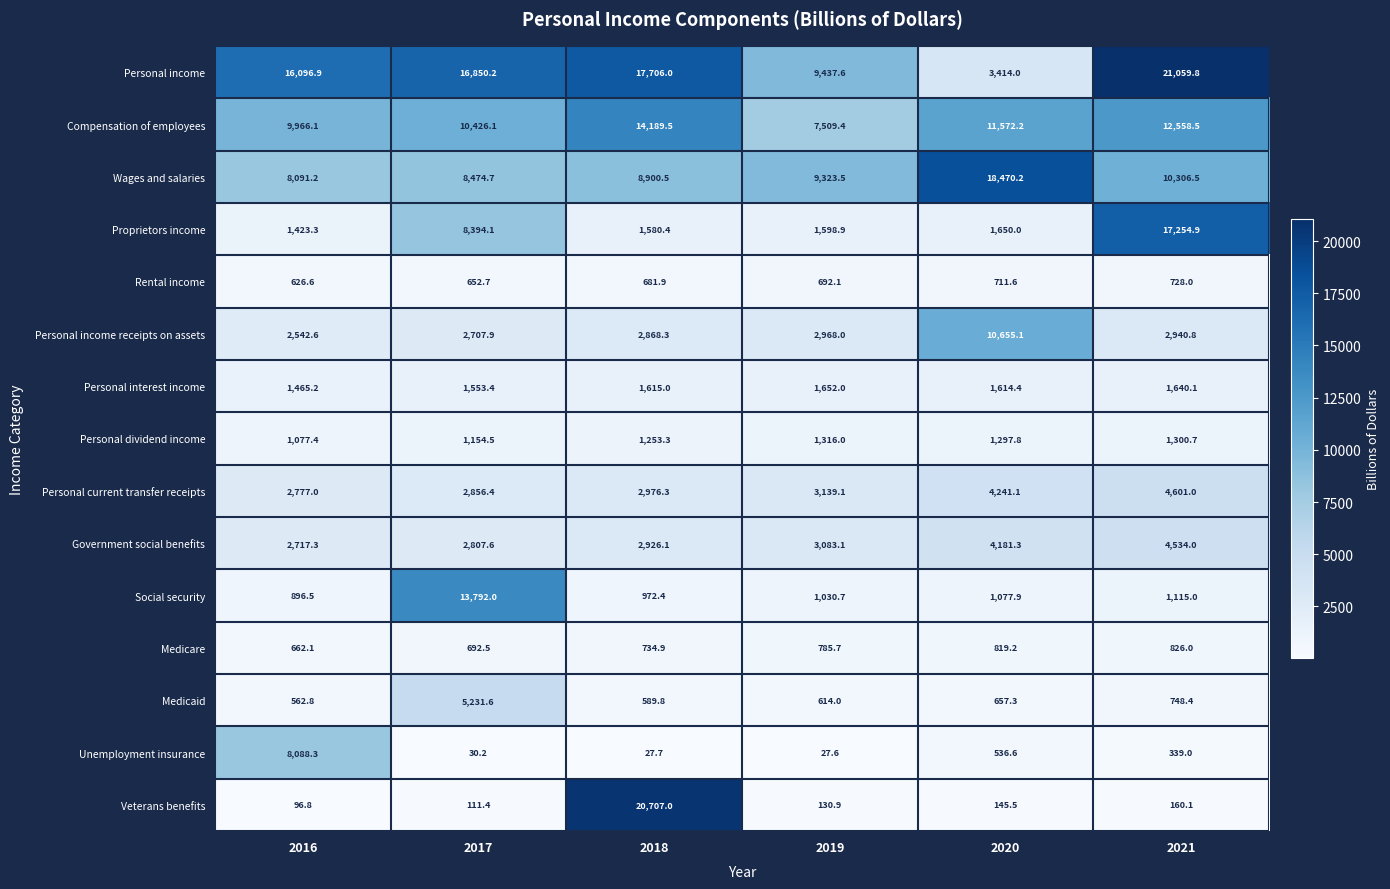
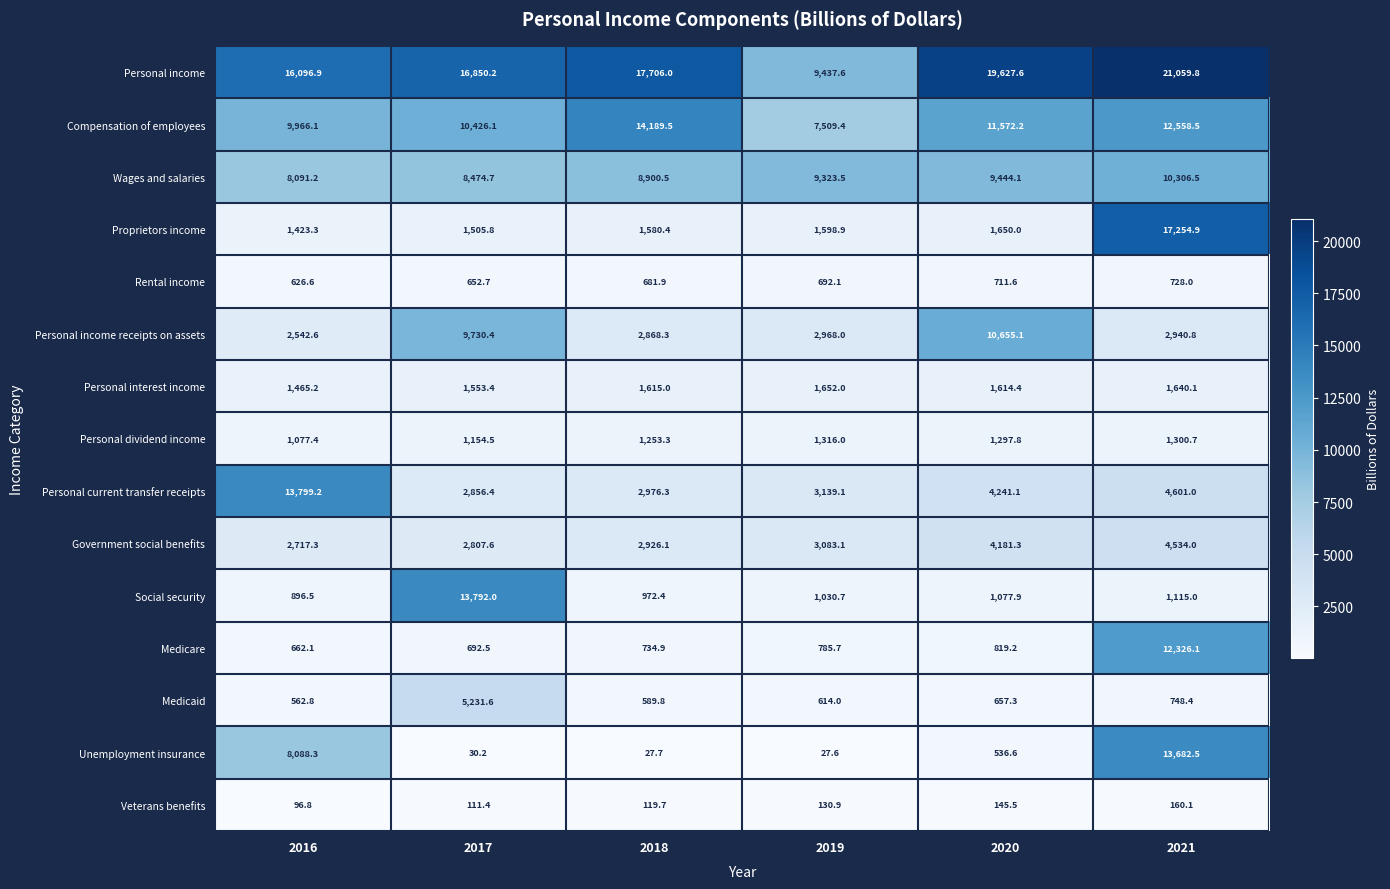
  {
    "Personal income": {
      "2016": "16,096.9",
      "2017": "16,850.2",
      "2018": "17,706.0",
      "2019": "9,437.6",
-     "2020": "3,414.0",
+     "2020": "19,627.6",
      "2021": "21,059.8"
    },
    "Compensation of employees": {
      "2016": "9,966.1",
      "2017": "10,426.1",
      "2018": "14,189.5",
      "2019": "7,509.4",
      "2020": "11,572.2",
      "2021": "12,558.5"
    },
    "Wages and salaries": {
      "2016": "8,091.2",
      "2017": "8,474.7",
      "2018": "8,900.5",
      "2019": "9,323.5",
-     "2020": "18,470.2",
+     "2020": "9,444.1",
      "2021": "10,306.5"
    },
    "Proprietors income": {
      "2016": "1,423.3",
-     "2017": "8,394.1",
+     "2017": "1,505.8",
      "2018": "1,580.4",
      "2019": "1,598.9",
      "2020": "1,650.0",
      "2021": "17,254.9"
    },
    "Rental income": {
      "2016": "626.6",
      "2017": "652.7",
      "2018": "681.9",
      "2019": "692.1",
      "2020": "711.6",
      "2021": "728.0"
    },
    "Personal income receipts on assets": {
      "2016": "2,542.6",
-     "2017": "2,707.9",
+     "2017": "9,730.4",
      "2018": "2,868.3",
      "2019": "2,968.0",
      "2020": "10,655.1",
      "2021": "2,940.8"
    },
    "Personal interest income": {
      "2016": "1,465.2",
      "2017": "1,553.4",
      "2018": "1,615.0",
      "2019": "1,652.0",
      "2020": "1,614.4",
      "2021": "1,640.1"
    },
    "Personal dividend income": {
      "2016": "1,077.4",
      "2017": "1,154.5",
      "2018": "1,253.3",
      "2019": "1,316.0",
      "2020": "1,297.8",
      "2021": "1,300.7"
    },
    "Personal current transfer receipts": {
-     "2016": "2,777.0",
+     "2016": "13,799.2",
      "2017": "2,856.4",
      "2018": "2,976.3",
      "2019": "3,139.1",
      "2020": "4,241.1",
      "2021": "4,601.0"
    },
    "Government social benefits": {
      "2016": "2,717.3",
      "2017": "2,807.6",
      "2018": "2,926.1",
      "2019": "3,083.1",
      "2020": "4,181.3",
      "2021": "4,534.0"
    },
    "Social security": {
      "2016": "896.5",
      "2017": "13,792.0",
      "2018": "972.4",
      "2019": "1,030.7",
      "2020": "1,077.9",
      "2021": "1,115.0"
    },
    "Medicare": {
      "2016": "662.1",
      "2017": "692.5",
      "2018": "734.9",
      "2019": "785.7",
      "2020": "819.2",
-     "2021": "826.0"
+     "2021": "12,326.1"
    },
    "Medicaid": {
      "2016": "562.8",
      "2017": "5,231.6",
      "2018": "589.8",
      "2019": "614.0",
      "2020": "657.3",
      "2021": "748.4"
    },
    "Unemployment insurance": {
      "2016": "8,088.3",
      "2017": "30.2",
      "2018": "27.7",
      "2019": "27.6",
      "2020": "536.6",
-     "2021": "339.0"
+     "2021": "13,682.5"
    },
    "Veterans benefits": {
      "2016": "96.8",
      "2017": "111.4",
-     "2018": "20,707.0",
+     "2018": "119.7",
      "2019": "130.9",
      "2020": "145.5",
      "2021": "160.1"
    }
  }
